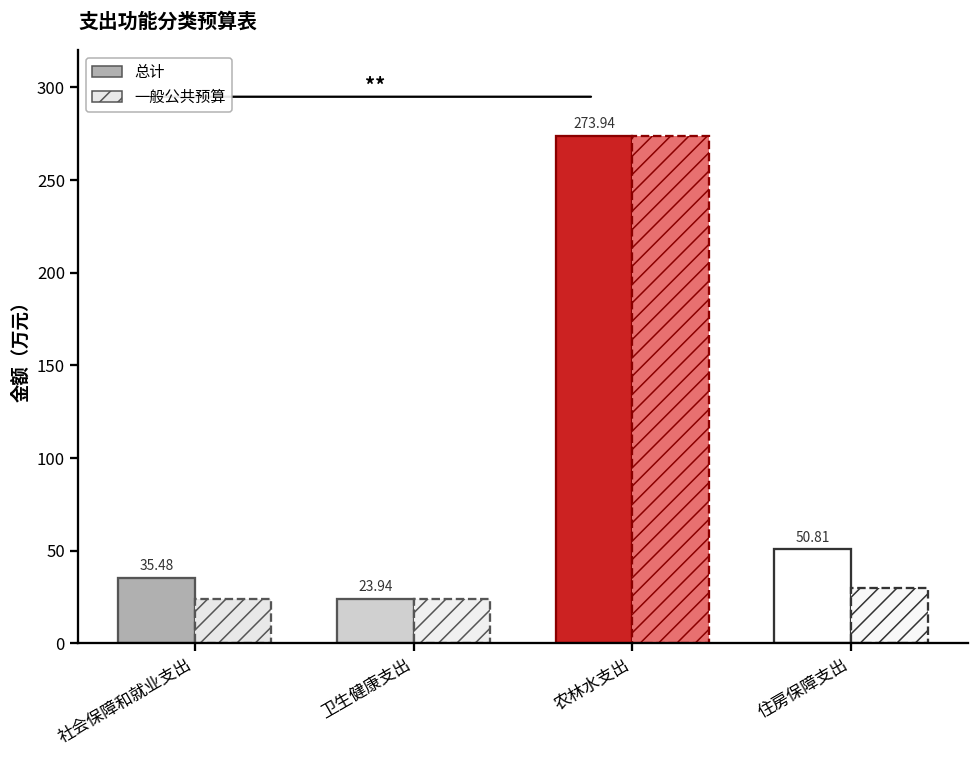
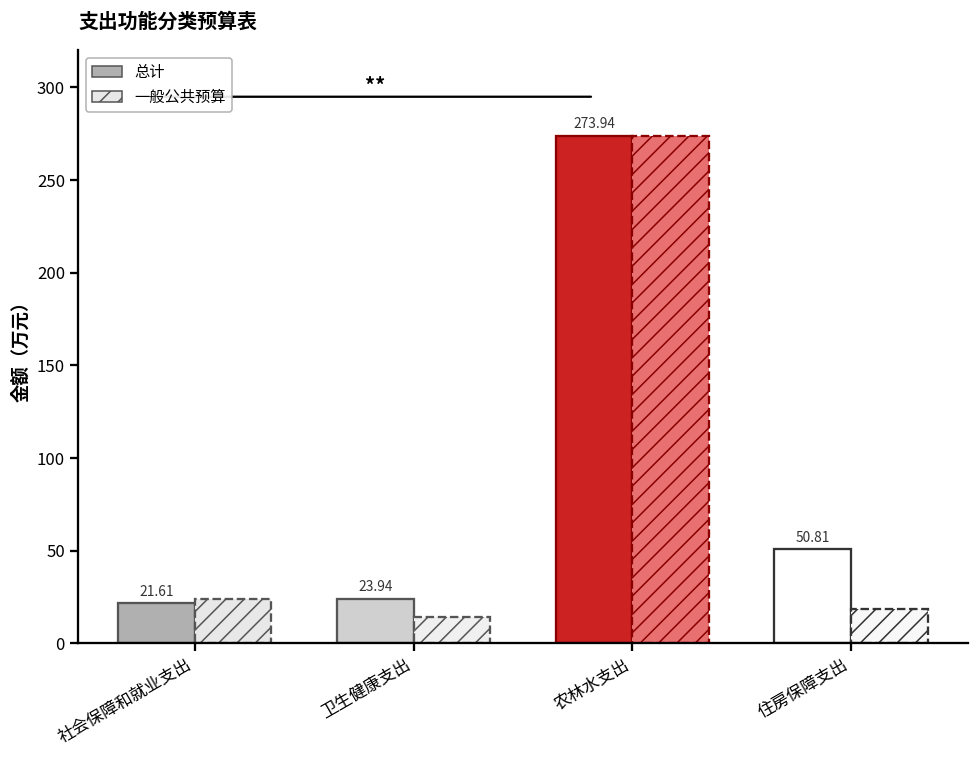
  {
    "总计": {
-     "社会保障和就业支出": 35.48,
+     "社会保障和就业支出": 21.61,
      "卫生健康支出": 23.94,
      "农林水支出": 273.94,
      "住房保障支出": 50.81
    },
    "一般公共预算": {
      "社会保障和就业支出": 24,
-     "卫生健康支出": 24,
+     "卫生健康支出": 14,
      "农林水支出": 274,
-     "住房保障支出": 30
+     "住房保障支出": 19
    }
  }
